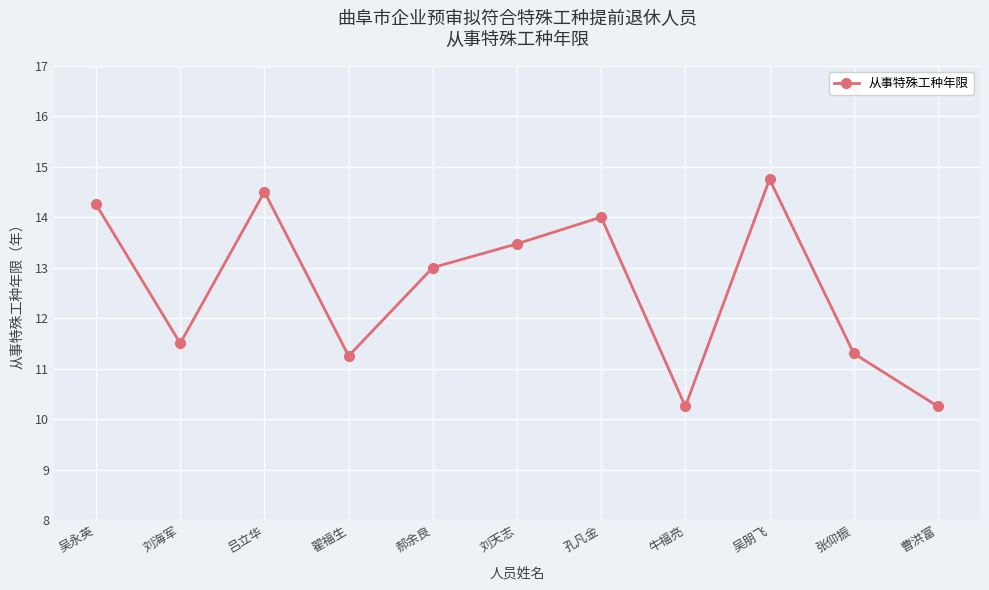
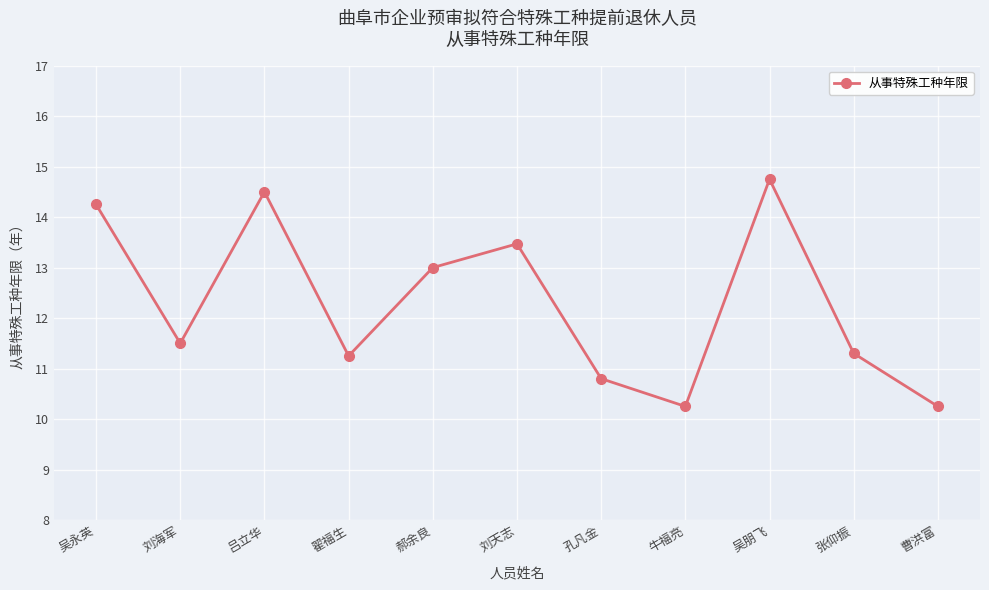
  {
    "吴永英": 14.3,
    "刘海军": 11.5,
    "吕立华": 14.5,
    "翟福生": 11.3,
    "郝余良": 13.0,
    "刘天志": 13.5,
-   "孔凡金": 14.0,
+   "孔凡金": 10.8,
    "牛福亮": 10.3,
    "吴朋飞": 14.8,
    "张仰振": 11.3,
    "曹洪富": 10.3
  }
